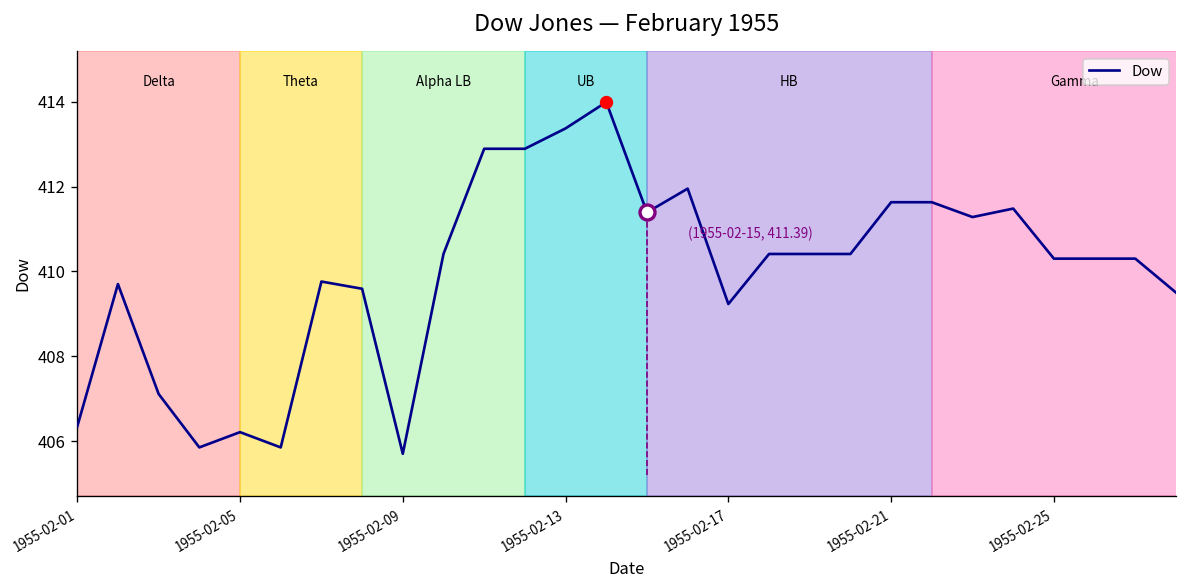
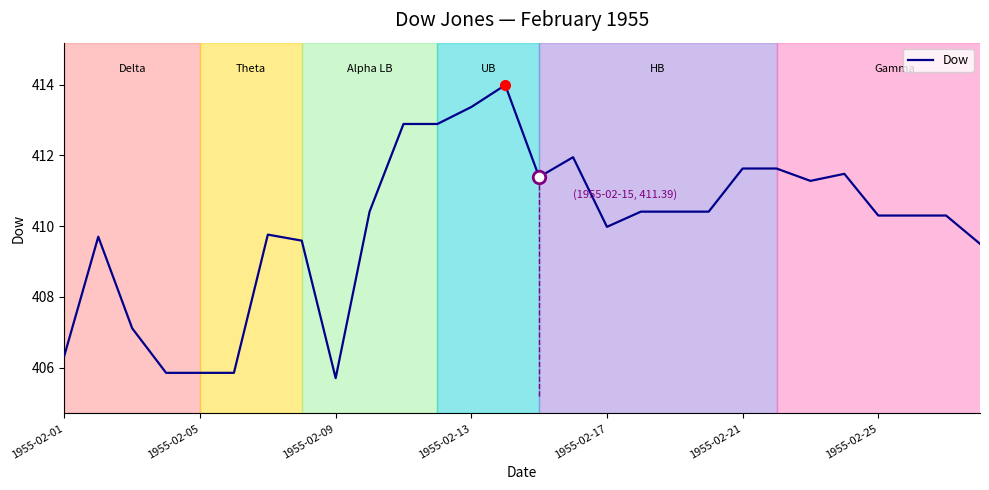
  {
    "Dow": {
      "1955-02-01": 406.3,
-     "1955-02-05": 406.2,
+     "1955-02-05": 405.9,
      "1955-02-09": 405.7,
      "1955-02-13": 413.4,
-     "1955-02-17": 409.2,
+     "1955-02-17": 410.0,
      "1955-02-21": 411.6,
      "1955-02-25": 410.3
    }
  }
